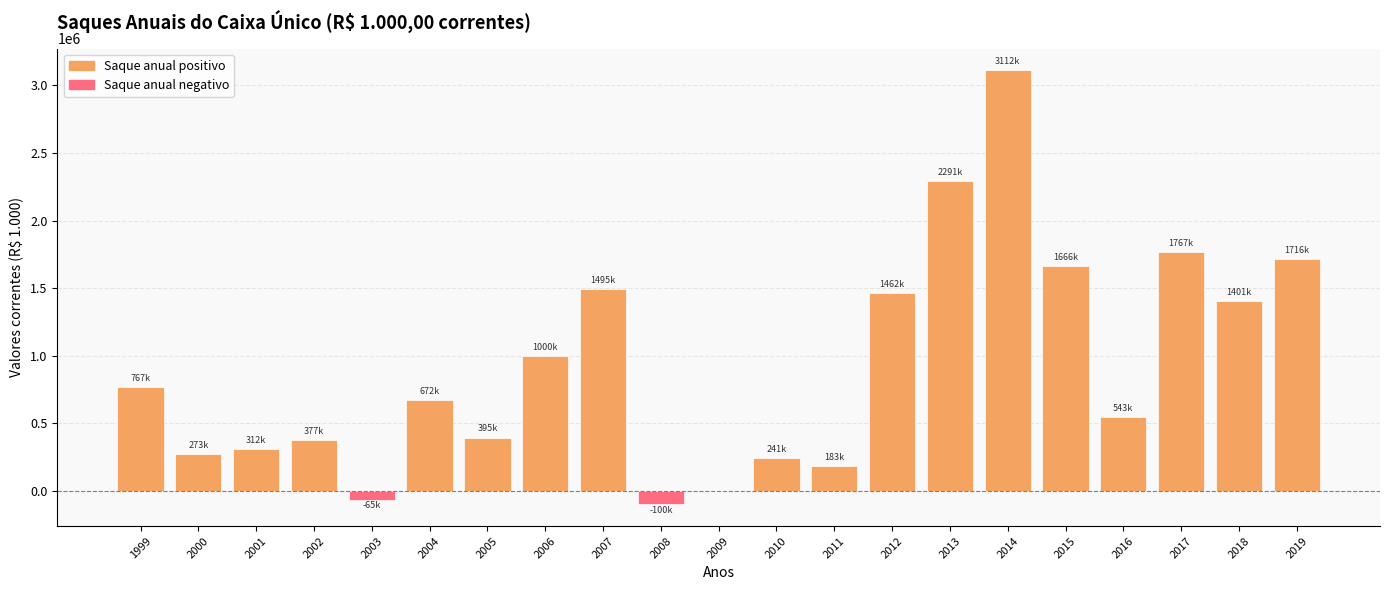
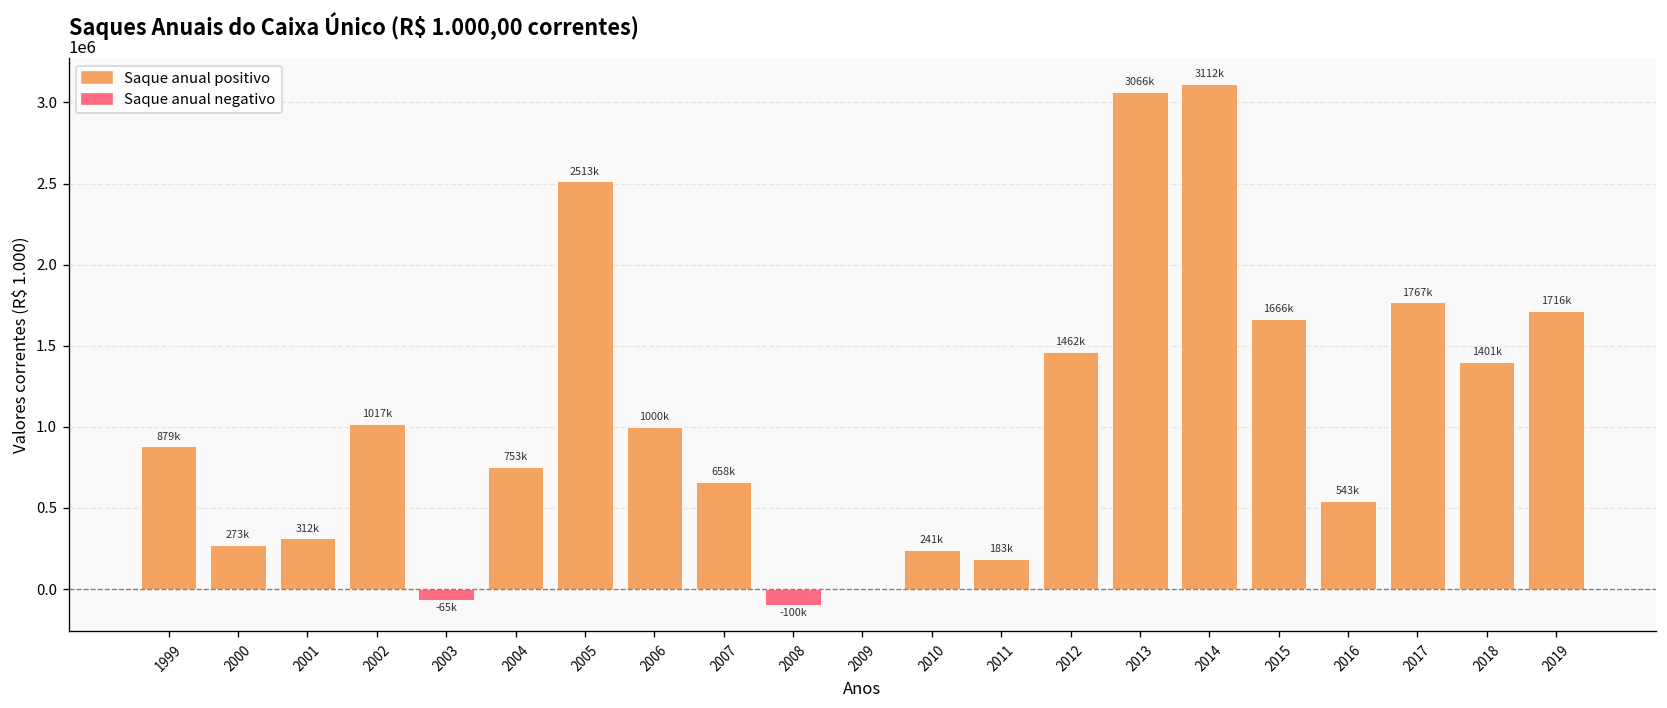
  {
-   "1999": "767k",
+   "1999": "879k",
    "2000": "273k",
    "2001": "312k",
-   "2002": "377k",
+   "2002": "1017k",
    "2003": "-65k",
-   "2004": "672k",
-   "2005": "395k",
+   "2004": "753k",
+   "2005": "2513k",
    "2006": "1000k",
-   "2007": "1495k",
+   "2007": "658k",
    "2008": "-100k",
    "2010": "241k",
    "2011": "183k",
    "2012": "1462k",
-   "2013": "2291k",
+   "2013": "3066k",
    "2014": "3112k",
    "2015": "1666k",
    "2016": "543k",
    "2017": "1767k",
    "2018": "1401k",
    "2019": "1716k"
  }
